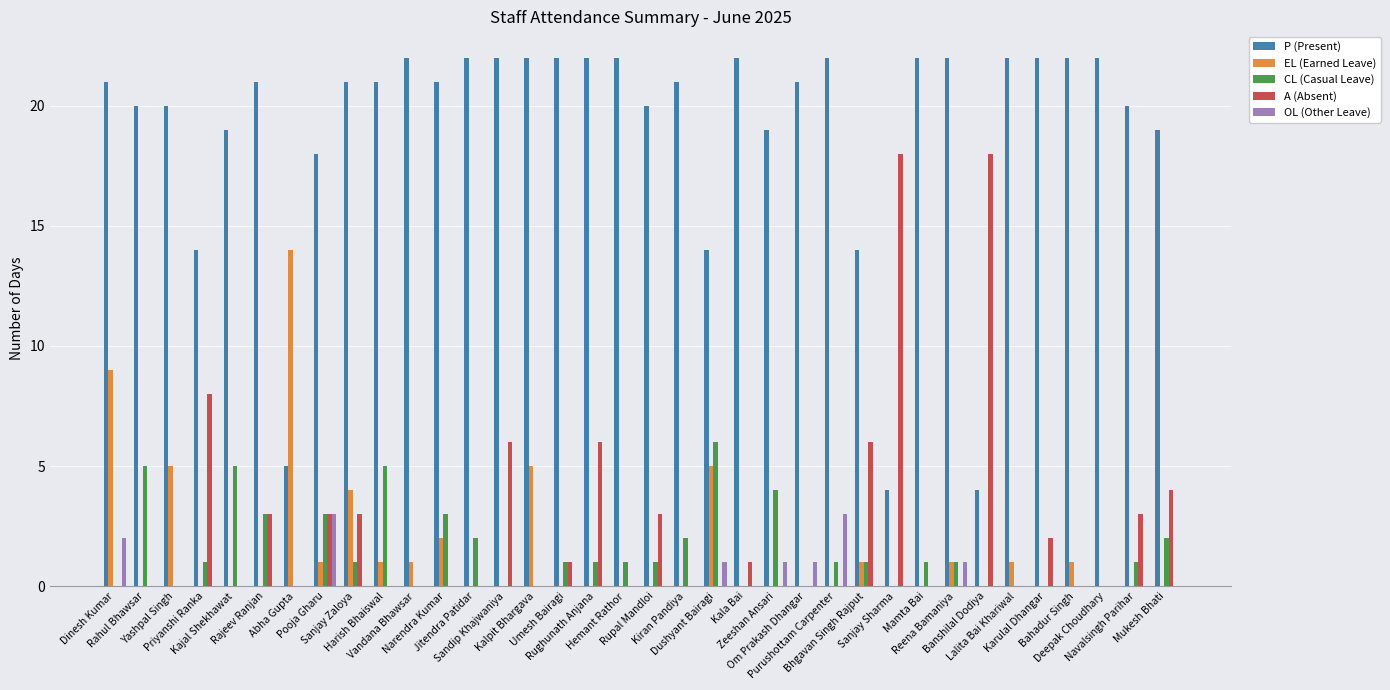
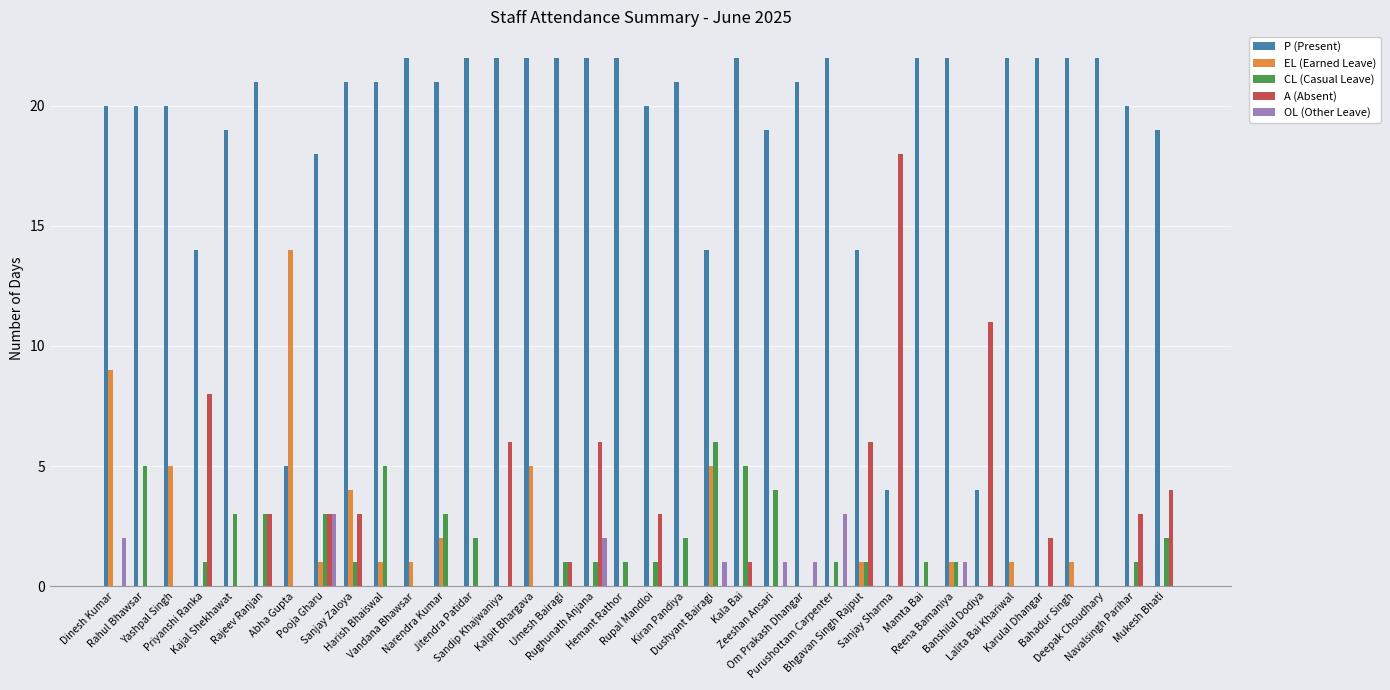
  {
    "P (Present)": {
-     "Dinesh Kumar": 21,
+     "Dinesh Kumar": 20,
      "Rahul Bhawsar": 20,
      "Yashpal Singh": 20,
      "Priyanshi Ranka": 14,
      "Kajal Shekhawat": 19,
      "Rajeev Ranjan": 21,
      "Abha Gupta": 5,
      "Pooja Gharu": 18,
      "Sanjay Zaloya": 21,
      "Harish Bhaiswal": 21,
      "Vandana Bhawsar": 22,
      "Narendra Kumar": 21,
      "Jitendra Patidar": 22,
      "Sandip Khajwaniya": 22,
      "Kalpit Bhargava": 22,
      "Umesh Bairagi": 22,
      "Rughunath Anjana": 22,
      "Hemant Rathor": 22,
      "Rupal Mandloi": 20,
      "Kiran Pandiya": 21,
      "Dushyant Bairagi": 14,
      "Kala Bai": 22,
      "Zeeshan Ansari": 19,
      "Om Prakash Dhangar": 21,
      "Purushottam Carpenter": 22,
      "Bhgavan Singh Rajput": 14,
      "Sanjay Sharma": 4,
      "Mamta Bai": 22,
      "Reena Bamaniya": 22,
      "Banshilal Dodiya": 4,
      "Lalita Bai Khariwal": 22,
      "Karulal Dhangar": 22,
      "Bahadur Singh": 22,
      "Deepak Choudhary": 22,
      "Navalsingh Parihar": 20,
      "Mukesh Bhati": 19
    },
    "EL (Earned Leave)": {
      "Dinesh Kumar": 9,
      "Rahul Bhawsar": 0,
      "Yashpal Singh": 5,
      "Priyanshi Ranka": 0,
      "Kajal Shekhawat": 0,
      "Rajeev Ranjan": 0,
      "Abha Gupta": 14,
      "Pooja Gharu": 1,
      "Sanjay Zaloya": 4,
      "Harish Bhaiswal": 1,
      "Vandana Bhawsar": 1,
      "Narendra Kumar": 2,
      "Jitendra Patidar": 0,
      "Sandip Khajwaniya": 0,
      "Kalpit Bhargava": 5,
      "Umesh Bairagi": 0,
      "Rughunath Anjana": 0,
      "Hemant Rathor": 0,
      "Rupal Mandloi": 0,
      "Kiran Pandiya": 0,
      "Dushyant Bairagi": 5,
      "Kala Bai": 0,
      "Zeeshan Ansari": 0,
      "Om Prakash Dhangar": 0,
      "Purushottam Carpenter": 0,
      "Bhgavan Singh Rajput": 1,
      "Sanjay Sharma": 0,
      "Mamta Bai": 0,
      "Reena Bamaniya": 1,
      "Banshilal Dodiya": 0,
      "Lalita Bai Khariwal": 1,
      "Karulal Dhangar": 0,
      "Bahadur Singh": 1,
      "Deepak Choudhary": 0,
      "Navalsingh Parihar": 0,
      "Mukesh Bhati": 0
    },
    "CL (Casual Leave)": {
      "Dinesh Kumar": 0,
      "Rahul Bhawsar": 5,
      "Yashpal Singh": 0,
      "Priyanshi Ranka": 1,
-     "Kajal Shekhawat": 5,
+     "Kajal Shekhawat": 3,
      "Rajeev Ranjan": 3,
      "Abha Gupta": 0,
      "Pooja Gharu": 3,
      "Sanjay Zaloya": 1,
      "Harish Bhaiswal": 5,
      "Vandana Bhawsar": 0,
      "Narendra Kumar": 3,
      "Jitendra Patidar": 2,
      "Sandip Khajwaniya": 0,
      "Kalpit Bhargava": 0,
      "Umesh Bairagi": 1,
      "Rughunath Anjana": 1,
      "Hemant Rathor": 1,
      "Rupal Mandloi": 1,
      "Kiran Pandiya": 2,
      "Dushyant Bairagi": 6,
-     "Kala Bai": 0,
+     "Kala Bai": 5,
      "Zeeshan Ansari": 4,
      "Om Prakash Dhangar": 0,
      "Purushottam Carpenter": 1,
      "Bhgavan Singh Rajput": 1,
      "Sanjay Sharma": 0,
      "Mamta Bai": 1,
      "Reena Bamaniya": 1,
      "Banshilal Dodiya": 0,
      "Lalita Bai Khariwal": 0,
      "Karulal Dhangar": 0,
      "Bahadur Singh": 0,
      "Deepak Choudhary": 0,
      "Navalsingh Parihar": 1,
      "Mukesh Bhati": 2
    },
    "A (Absent)": {
      "Dinesh Kumar": 0,
      "Rahul Bhawsar": 0,
      "Yashpal Singh": 0,
      "Priyanshi Ranka": 8,
      "Kajal Shekhawat": 0,
      "Rajeev Ranjan": 3,
      "Abha Gupta": 0,
      "Pooja Gharu": 3,
      "Sanjay Zaloya": 3,
      "Harish Bhaiswal": 0,
      "Vandana Bhawsar": 0,
      "Narendra Kumar": 0,
      "Jitendra Patidar": 0,
      "Sandip Khajwaniya": 6,
      "Kalpit Bhargava": 0,
      "Umesh Bairagi": 1,
      "Rughunath Anjana": 6,
      "Hemant Rathor": 0,
      "Rupal Mandloi": 3,
      "Kiran Pandiya": 0,
      "Dushyant Bairagi": 0,
      "Kala Bai": 1,
      "Zeeshan Ansari": 0,
      "Om Prakash Dhangar": 0,
      "Purushottam Carpenter": 0,
      "Bhgavan Singh Rajput": 6,
      "Sanjay Sharma": 18,
      "Mamta Bai": 0,
      "Reena Bamaniya": 0,
-     "Banshilal Dodiya": 18,
+     "Banshilal Dodiya": 11,
      "Lalita Bai Khariwal": 0,
      "Karulal Dhangar": 2,
      "Bahadur Singh": 0,
      "Deepak Choudhary": 0,
      "Navalsingh Parihar": 3,
      "Mukesh Bhati": 4
    },
    "OL (Other Leave)": {
      "Dinesh Kumar": 2,
      "Rahul Bhawsar": 0,
      "Yashpal Singh": 0,
      "Priyanshi Ranka": 0,
      "Kajal Shekhawat": 0,
      "Rajeev Ranjan": 0,
      "Abha Gupta": 0,
      "Pooja Gharu": 3,
      "Sanjay Zaloya": 0,
      "Harish Bhaiswal": 0,
      "Vandana Bhawsar": 0,
      "Narendra Kumar": 0,
      "Jitendra Patidar": 0,
      "Sandip Khajwaniya": 0,
      "Kalpit Bhargava": 0,
      "Umesh Bairagi": 0,
-     "Rughunath Anjana": 0,
+     "Rughunath Anjana": 2,
      "Hemant Rathor": 0,
      "Rupal Mandloi": 0,
      "Kiran Pandiya": 0,
      "Dushyant Bairagi": 1,
      "Kala Bai": 0,
      "Zeeshan Ansari": 1,
      "Om Prakash Dhangar": 1,
      "Purushottam Carpenter": 3,
      "Bhgavan Singh Rajput": 0,
      "Sanjay Sharma": 0,
      "Mamta Bai": 0,
      "Reena Bamaniya": 1,
      "Banshilal Dodiya": 0,
      "Lalita Bai Khariwal": 0,
      "Karulal Dhangar": 0,
      "Bahadur Singh": 0,
      "Deepak Choudhary": 0,
      "Navalsingh Parihar": 0,
      "Mukesh Bhati": 0
    }
  }
